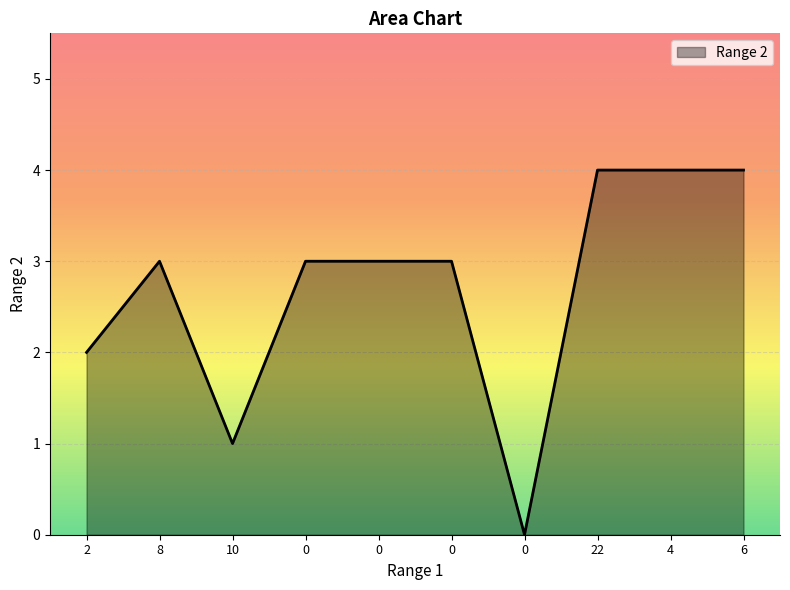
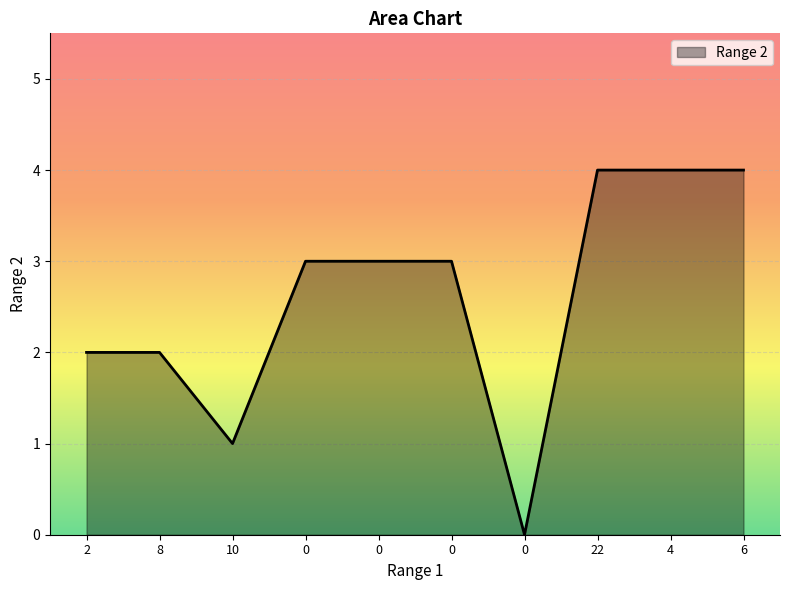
  {
    "2": 2,
-   "8": 3,
+   "8": 2,
    "10": 1,
    "22": 4,
    "4": 4,
    "6": 4
  }
